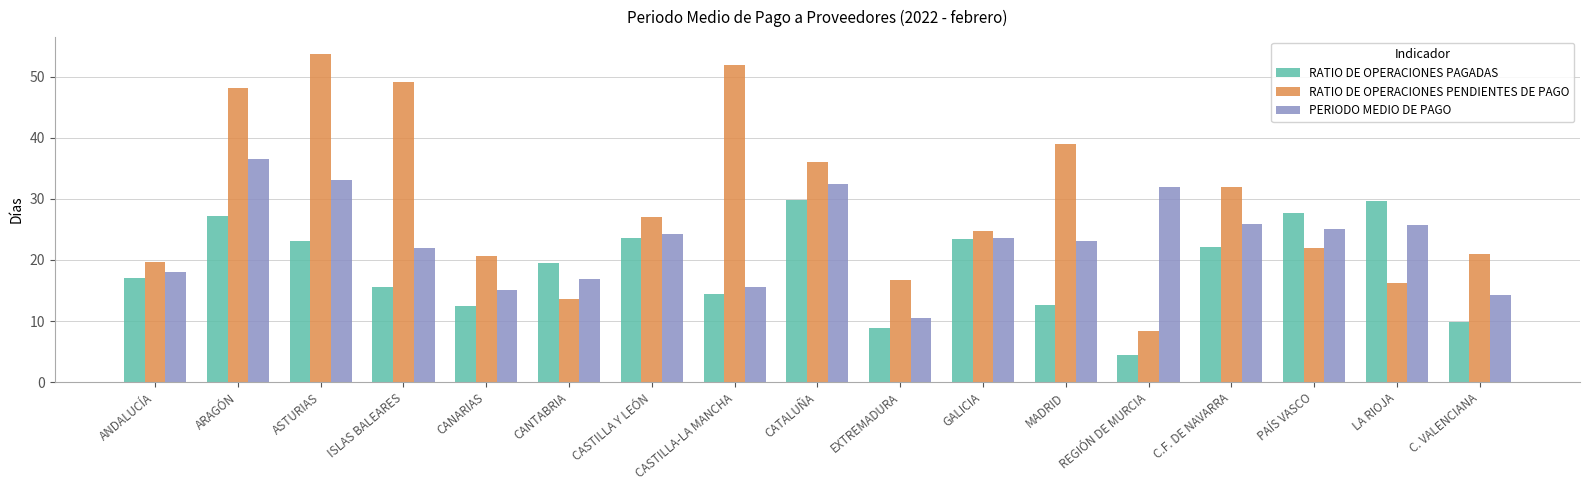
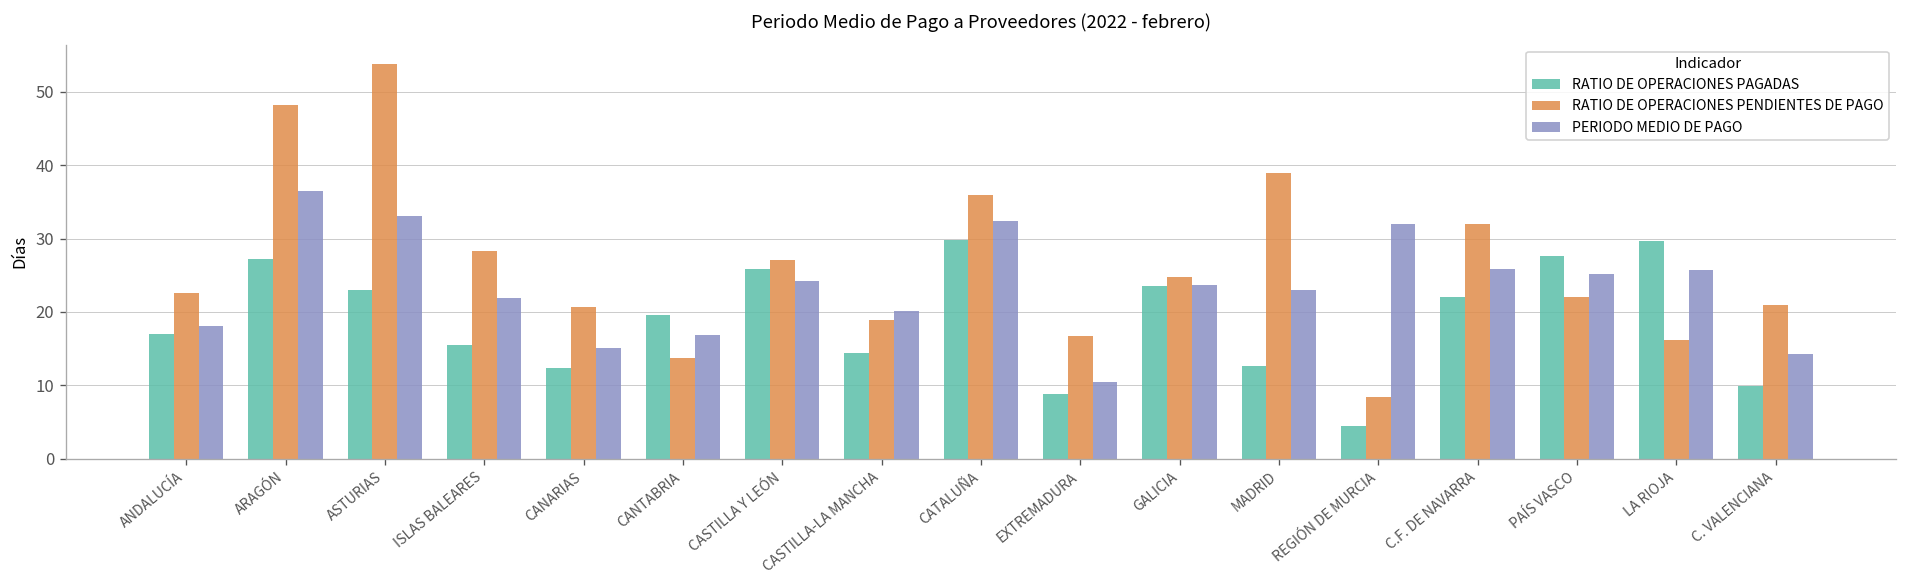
  {
    "RATIO DE OPERACIONES PAGADAS": {
      "ANDALUCÍA": 17,
      "ARAGÓN": 27,
      "ASTURIAS": 23,
      "ISLAS BALEARES": 16,
      "CANARIAS": 12,
      "CANTABRIA": 20,
-     "CASTILLA Y LEÓN": 24,
+     "CASTILLA Y LEÓN": 26,
      "CASTILLA-LA MANCHA": 14,
      "CATALUÑA": 30,
      "EXTREMADURA": 9,
      "GALICIA": 23,
      "MADRID": 13,
      "REGIÓN DE MURCIA": 4,
      "C.F. DE NAVARRA": 22,
      "PAÍS VASCO": 28,
      "LA RIOJA": 30,
      "C. VALENCIANA": 10
    },
    "RATIO DE OPERACIONES PENDIENTES DE PAGO": {
-     "ANDALUCÍA": 20,
+     "ANDALUCÍA": 23,
      "ARAGÓN": 48,
      "ASTURIAS": 54,
-     "ISLAS BALEARES": 49,
+     "ISLAS BALEARES": 28,
      "CANARIAS": 21,
      "CANTABRIA": 14,
      "CASTILLA Y LEÓN": 27,
-     "CASTILLA-LA MANCHA": 52,
+     "CASTILLA-LA MANCHA": 19,
      "CATALUÑA": 36,
      "EXTREMADURA": 17,
      "GALICIA": 25,
      "MADRID": 39,
      "REGIÓN DE MURCIA": 8,
      "C.F. DE NAVARRA": 32,
      "PAÍS VASCO": 22,
      "LA RIOJA": 16,
      "C. VALENCIANA": 21
    },
    "PERIODO MEDIO DE PAGO": {
      "ANDALUCÍA": 18,
      "ARAGÓN": 37,
      "ASTURIAS": 33,
      "ISLAS BALEARES": 22,
      "CANARIAS": 15,
      "CANTABRIA": 17,
      "CASTILLA Y LEÓN": 24,
-     "CASTILLA-LA MANCHA": 16,
+     "CASTILLA-LA MANCHA": 20,
      "CATALUÑA": 32,
      "EXTREMADURA": 10,
      "GALICIA": 24,
      "MADRID": 23,
      "REGIÓN DE MURCIA": 32,
      "C.F. DE NAVARRA": 26,
      "PAÍS VASCO": 25,
      "LA RIOJA": 26,
      "C. VALENCIANA": 14
    }
  }
